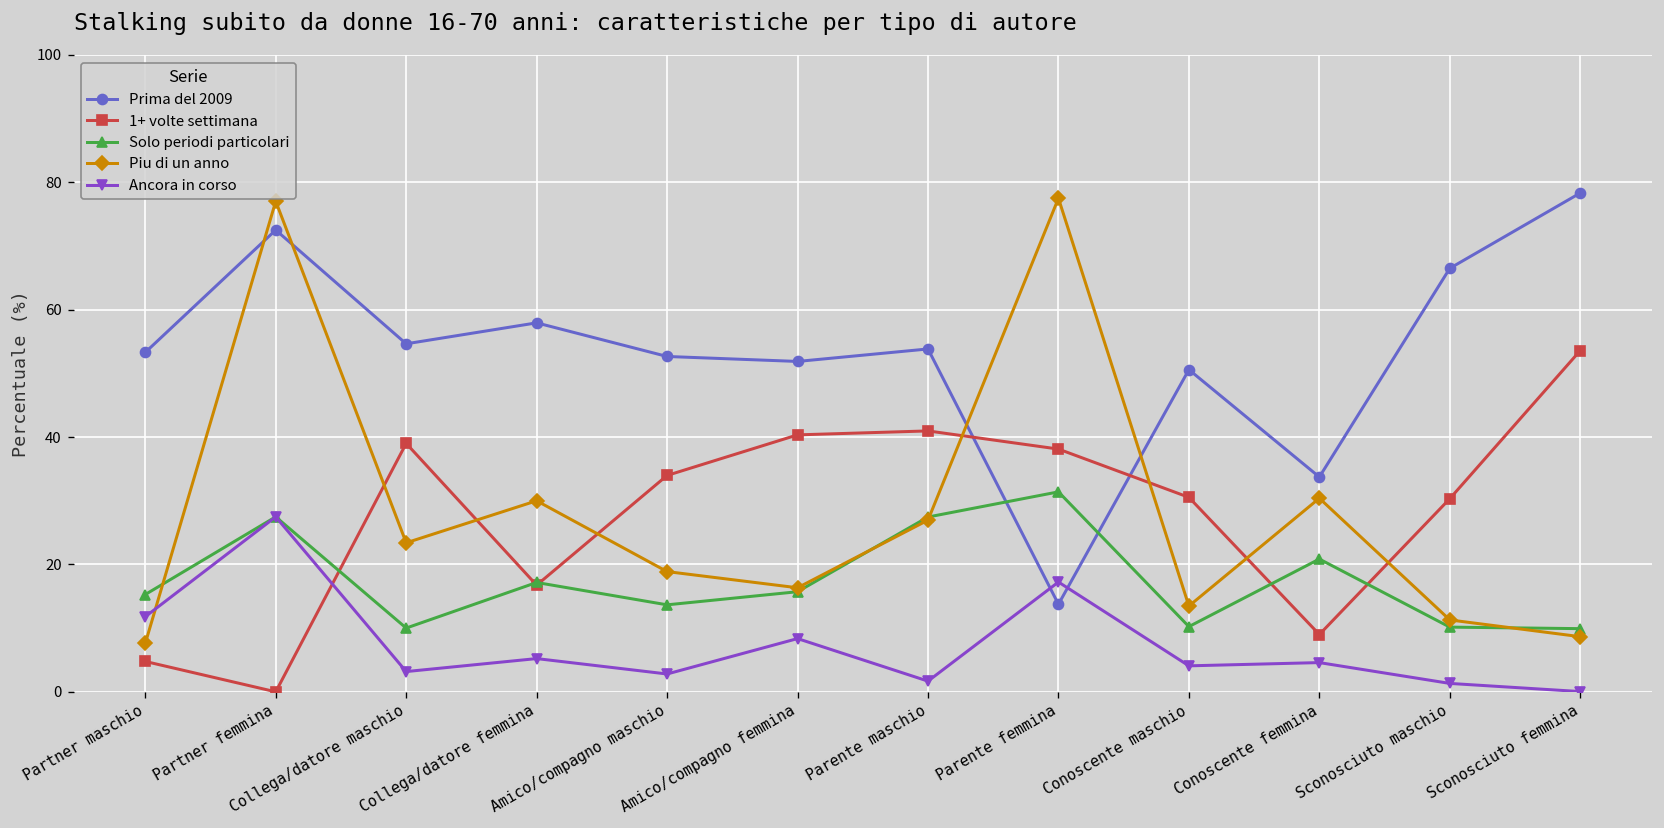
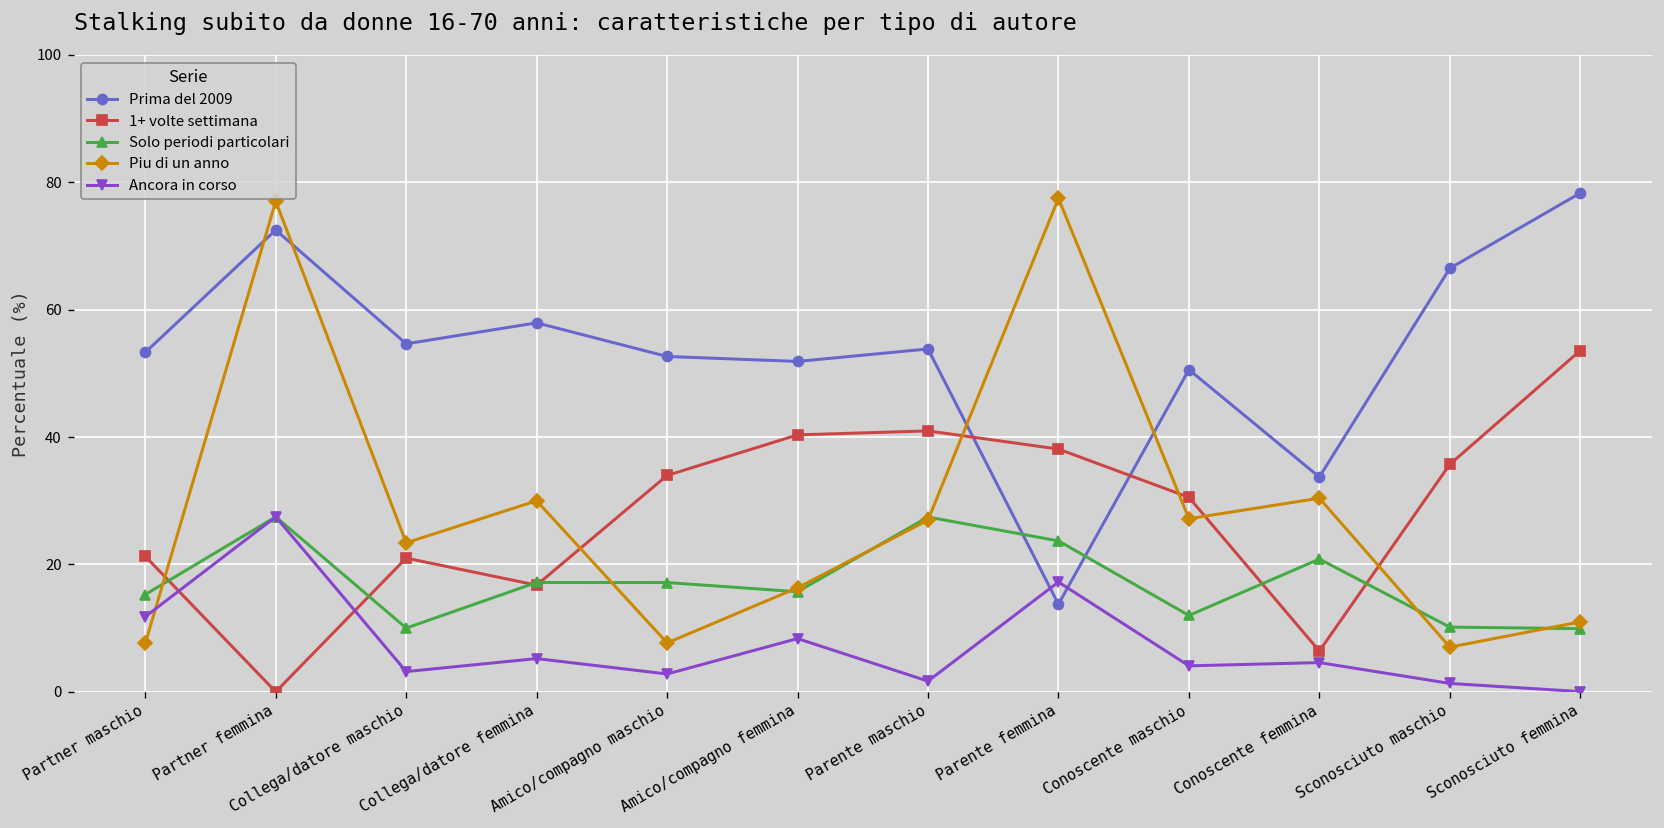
  {
    "1+ volte settimana": {
-     "Partner maschio": 5,
+     "Partner maschio": 21,
      "Partner femmina": 0,
-     "Collega/datore maschio": 39,
+     "Collega/datore maschio": 21,
      "Amico/compagno maschio": 34,
      "Amico/compagno femmina": 40,
      "Parente maschio": 41,
      "Parente femmina": 38,
      "Conoscente maschio": 31,
-     "Conoscente femmina": 9,
-     "Sconosciuto maschio": 30,
+     "Conoscente femmina": 6,
+     "Sconosciuto maschio": 36,
      "Sconosciuto femmina": 54
    },
    "Solo periodi particolari": {
      "Partner maschio": 15,
      "Collega/datore maschio": 10,
-     "Amico/compagno maschio": 14,
+     "Amico/compagno maschio": 17,
      "Amico/compagno femmina": 16,
      "Parente maschio": 27,
-     "Parente femmina": 31,
-     "Conoscente maschio": 10,
+     "Parente femmina": 24,
+     "Conoscente maschio": 12,
      "Conoscente femmina": 21,
      "Sconosciuto maschio": 10,
      "Sconosciuto femmina": 10
    },
    "Piu di un anno": {
      "Partner maschio": 8,
      "Collega/datore maschio": 23,
      "Collega/datore femmina": 30,
-     "Amico/compagno maschio": 19,
+     "Amico/compagno maschio": 8,
      "Amico/compagno femmina": 16,
      "Parente maschio": 27,
      "Parente femmina": 78,
-     "Conoscente maschio": 13,
+     "Conoscente maschio": 27,
      "Conoscente femmina": 30,
-     "Sconosciuto maschio": 11,
-     "Sconosciuto femmina": 9
+     "Sconosciuto maschio": 7,
+     "Sconosciuto femmina": 11
    }
  }
